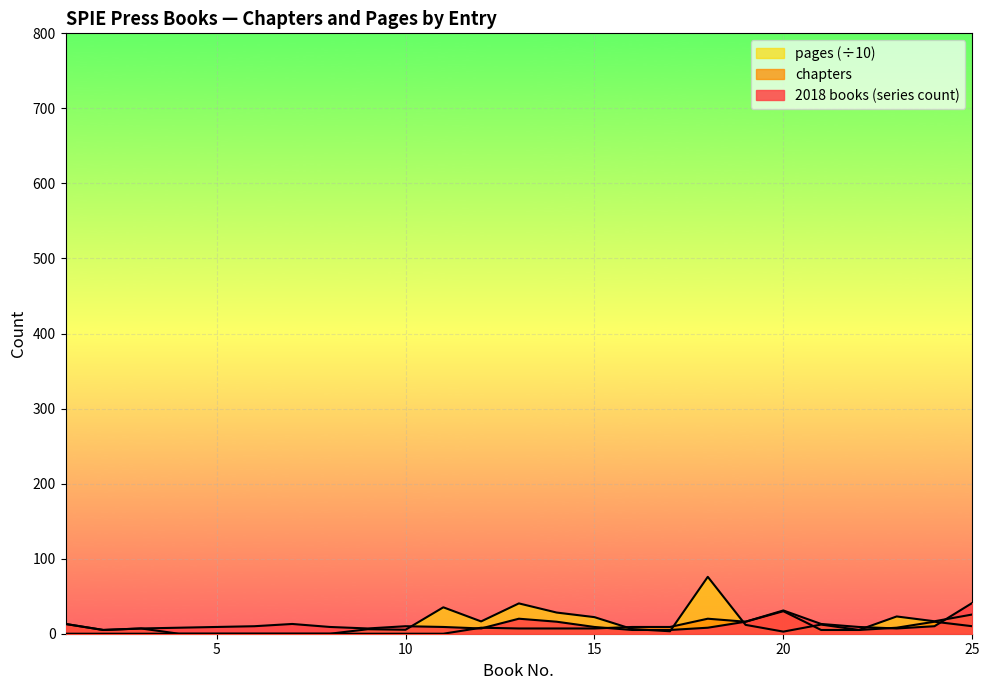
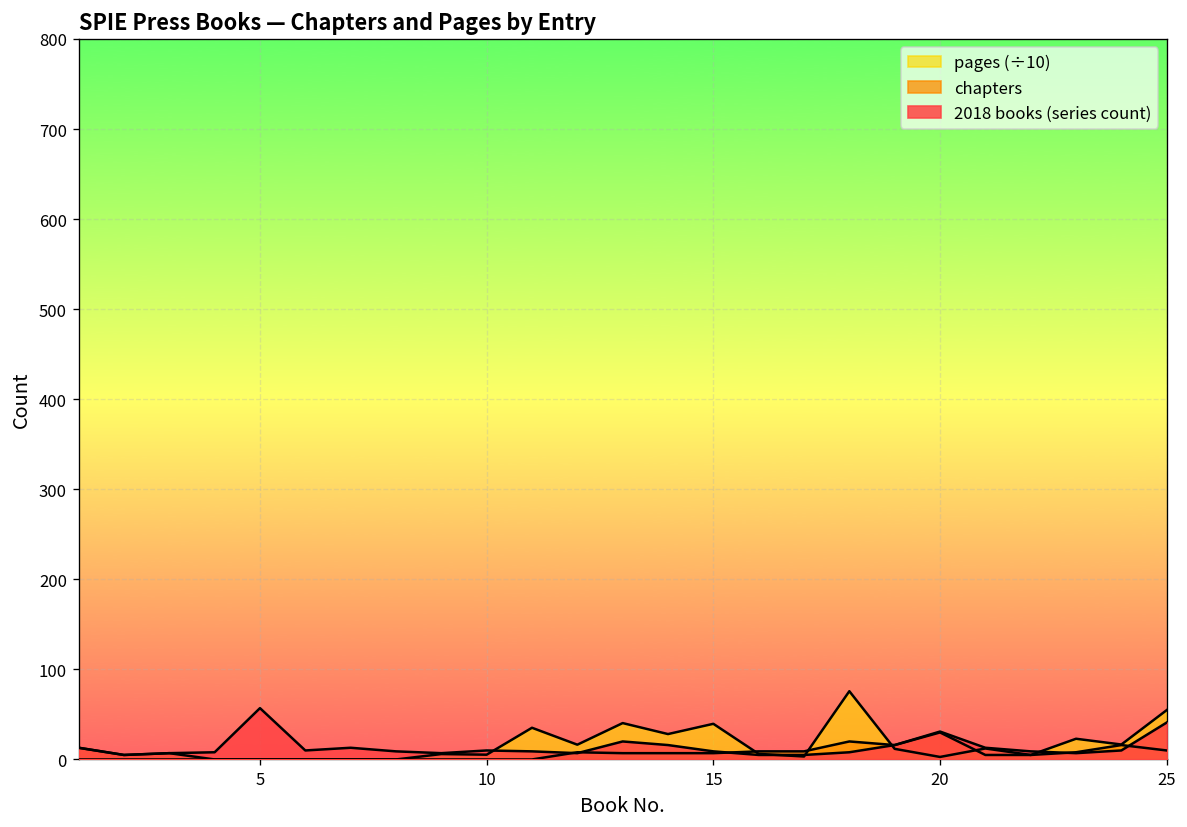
  {
    "pages (÷10)": {
      "10": 10,
-     "15": 20,
+     "15": 40,
      "20": 0,
-     "25": 30
+     "25": 50
    },
    "chapters": {
      "10": 0,
      "25": 10
    },
    "2018 books (series count)": {
-     "5": 10,
+     "5": 60,
      "10": 10,
      "25": 40
    }
  }
